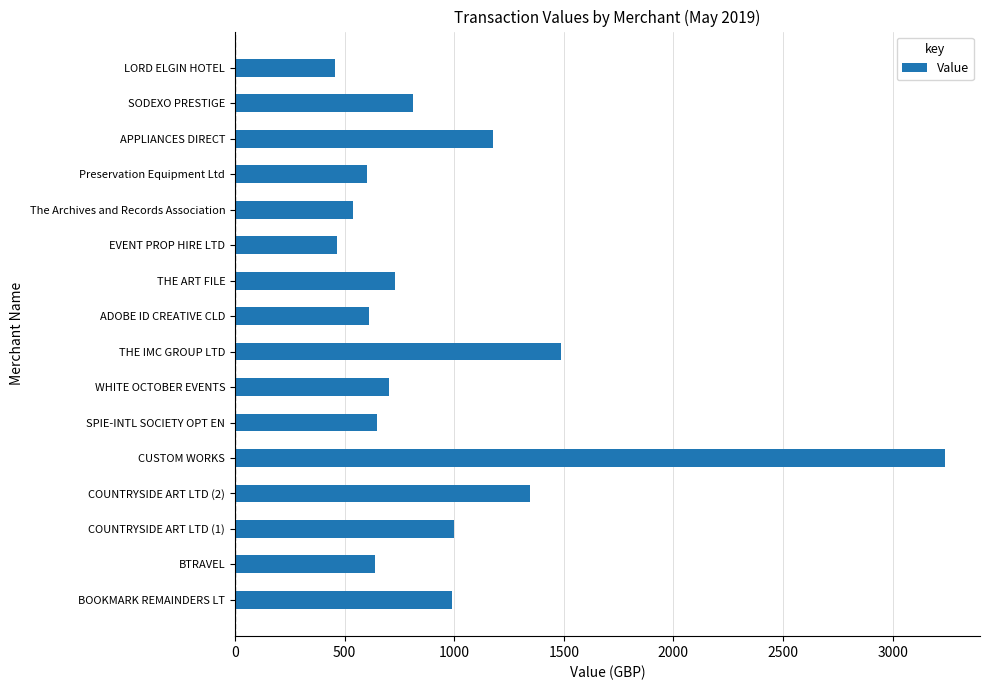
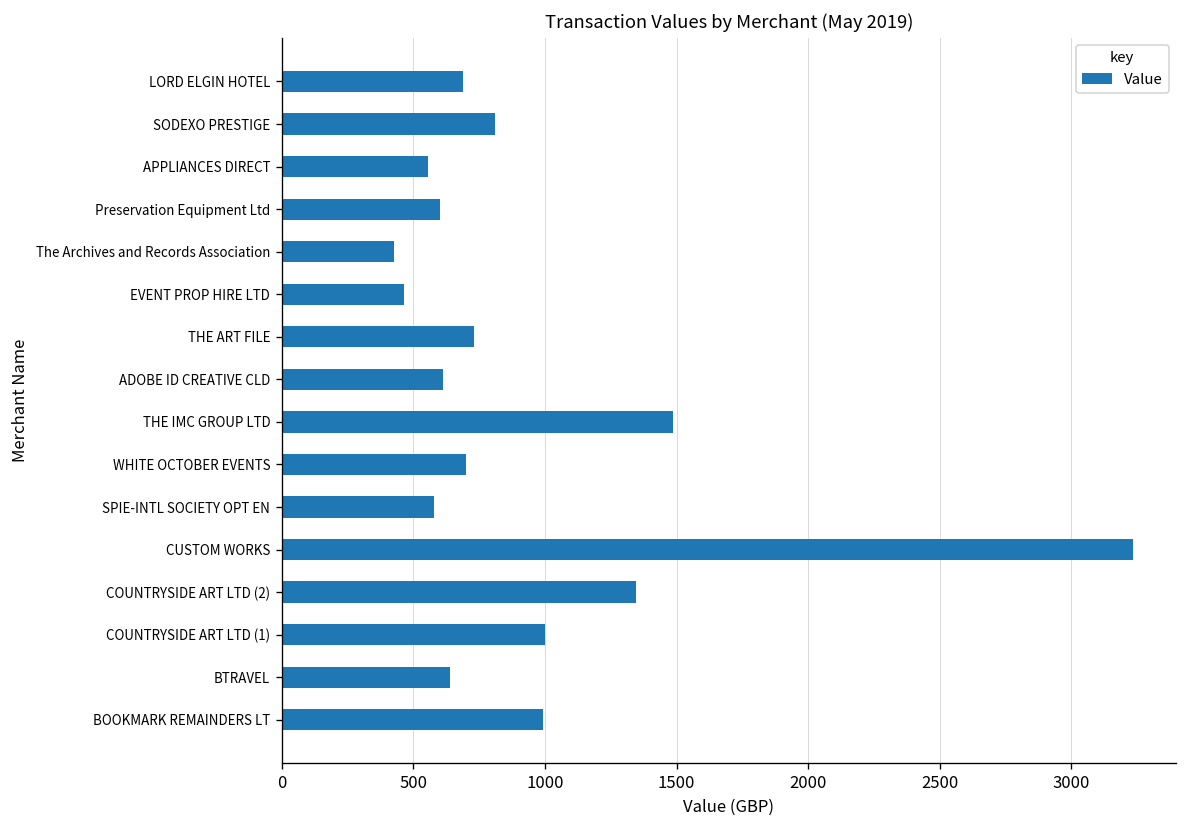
  {
-   "LORD ELGIN HOTEL": 460,
+   "LORD ELGIN HOTEL": 690,
    "SODEXO PRESTIGE": 810,
-   "APPLIANCES DIRECT": 1180,
+   "APPLIANCES DIRECT": 550,
    "Preservation Equipment Ltd": 600,
-   "The Archives and Records Association": 540,
+   "The Archives and Records Association": 430,
    "EVENT PROP HIRE LTD": 470,
    "THE ART FILE": 730,
    "ADOBE ID CREATIVE CLD": 610,
    "THE IMC GROUP LTD": 1490,
    "WHITE OCTOBER EVENTS": 700,
-   "SPIE-INTL SOCIETY OPT EN": 650,
+   "SPIE-INTL SOCIETY OPT EN": 580,
    "CUSTOM WORKS": 3240,
    "COUNTRYSIDE ART LTD (2)": 1350,
    "COUNTRYSIDE ART LTD (1)": 1000,
    "BTRAVEL": 640,
    "BOOKMARK REMAINDERS LT": 990
  }
